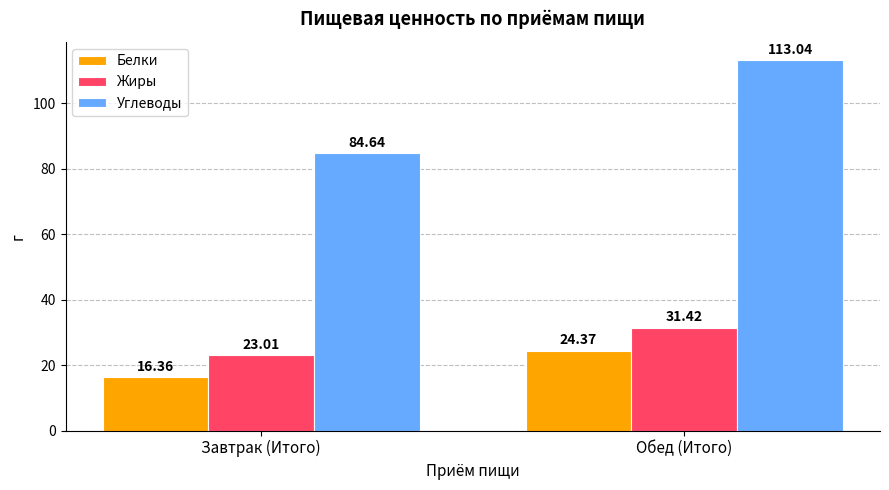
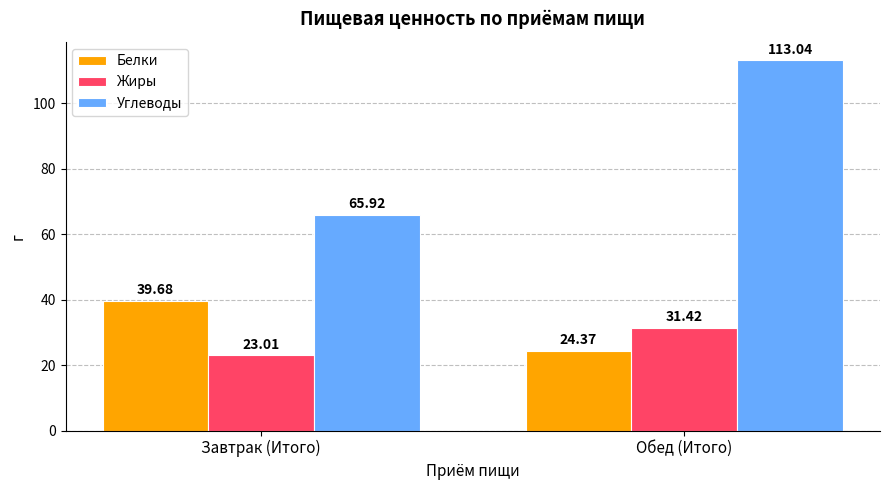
  {
    "Белки": {
-     "Завтрак (Итого)": 16.36,
+     "Завтрак (Итого)": 39.68,
      "Обед (Итого)": 24.37
    },
    "Жиры": {
      "Завтрак (Итого)": 23.01,
      "Обед (Итого)": 31.42
    },
    "Углеводы": {
-     "Завтрак (Итого)": 84.64,
+     "Завтрак (Итого)": 65.92,
      "Обед (Итого)": 113.04
    }
  }
